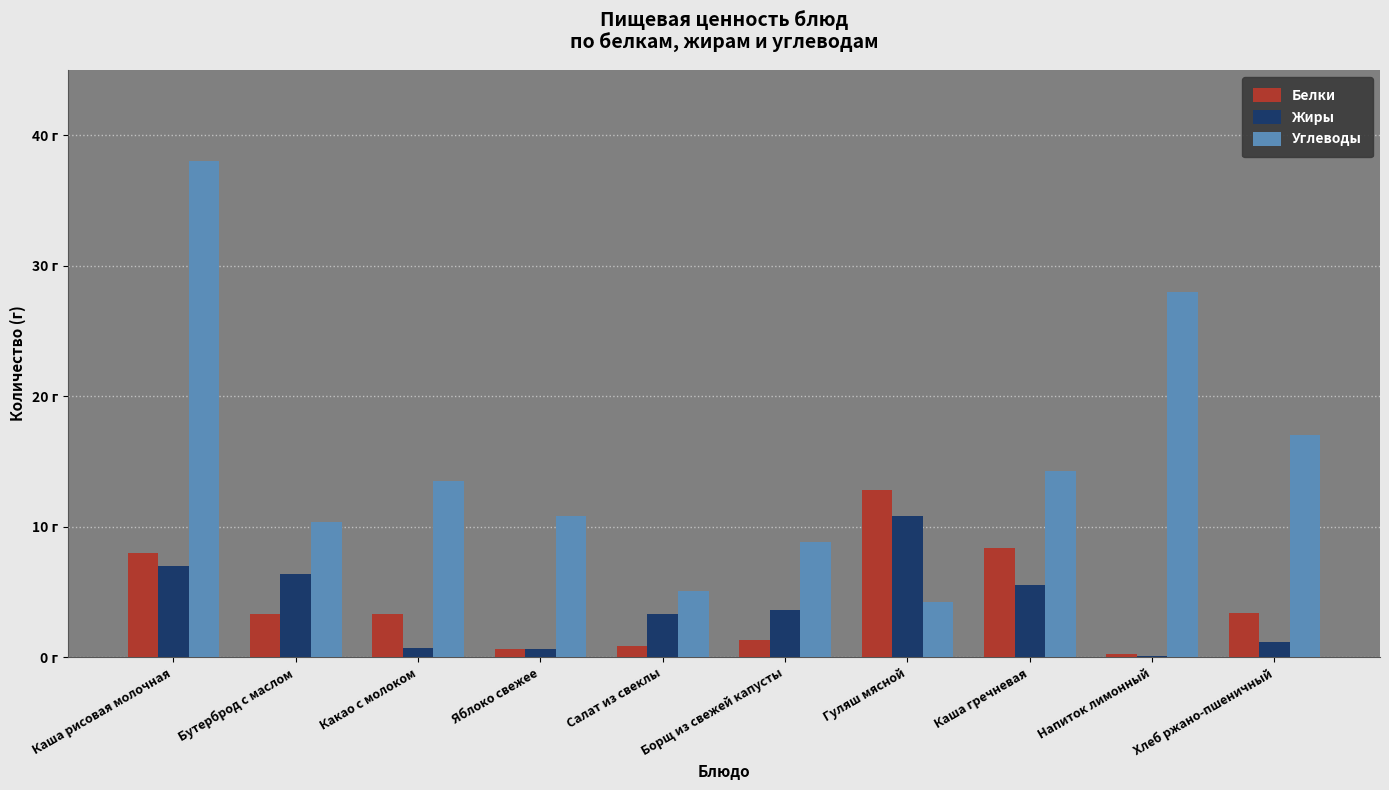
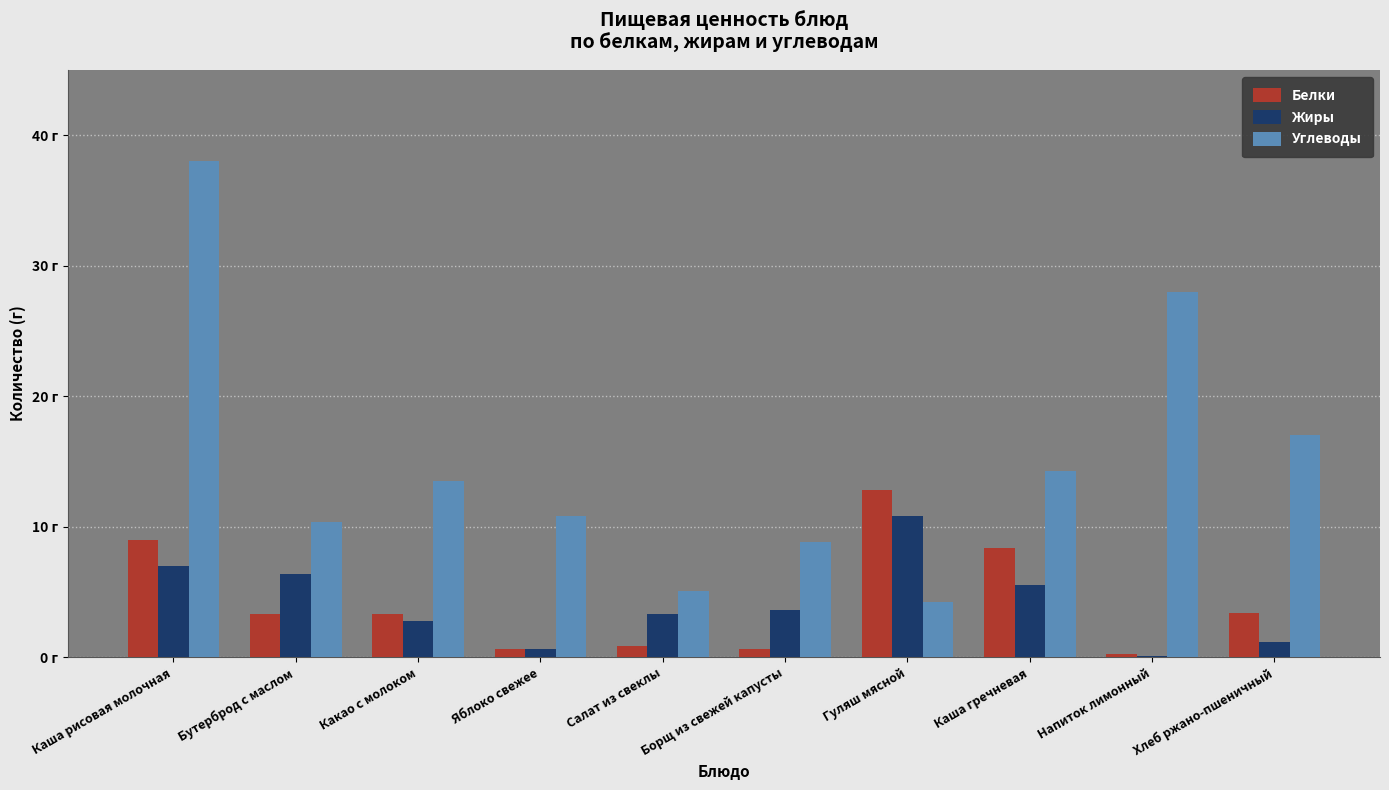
  {
    "Белки": {
-     "Каша рисовая молочная": "8 г",
+     "Каша рисовая молочная": "9 г",
      "Бутерброд с маслом": "3.3 г",
      "Какао с молоком": "3.3 г",
      "Яблоко свежее": "0.6 г",
      "Салат из свеклы": "0.9 г",
-     "Борщ из свежей капусты": "1.3 г",
+     "Борщ из свежей капусты": "0.6 г",
      "Гуляш мясной": "12.8 г",
      "Каша гречневая": "8.4 г",
      "Напиток лимонный": "0.3 г",
      "Хлеб ржано-пшеничный": "3.4 г"
    },
    "Жиры": {
      "Каша рисовая молочная": "7.0 г",
      "Бутерброд с маслом": "6.4 г",
-     "Какао с молоком": "0.7 г",
+     "Какао с молоком": "2.8 г",
      "Яблоко свежее": "0.6 г",
      "Салат из свеклы": "3.3 г",
      "Борщ из свежей капусты": "3.6 г",
      "Гуляш мясной": "10.8 г",
      "Каша гречневая": "5.5 г",
      "Хлеб ржано-пшеничный": "1.2 г"
    },
    "Углеводы": {
      "Каша рисовая молочная": "38.0 г",
      "Бутерброд с маслом": "10.4 г",
      "Какао с молоком": "13.5 г",
      "Яблоко свежее": "10.8 г",
      "Салат из свеклы": "5.0 г",
      "Борщ из свежей капусты": "8.8 г",
      "Гуляш мясной": "4.2 г",
      "Каша гречневая": "14.3 г",
      "Напиток лимонный": "28.0 г",
      "Хлеб ржано-пшеничный": "17.0 г"
    }
  }
